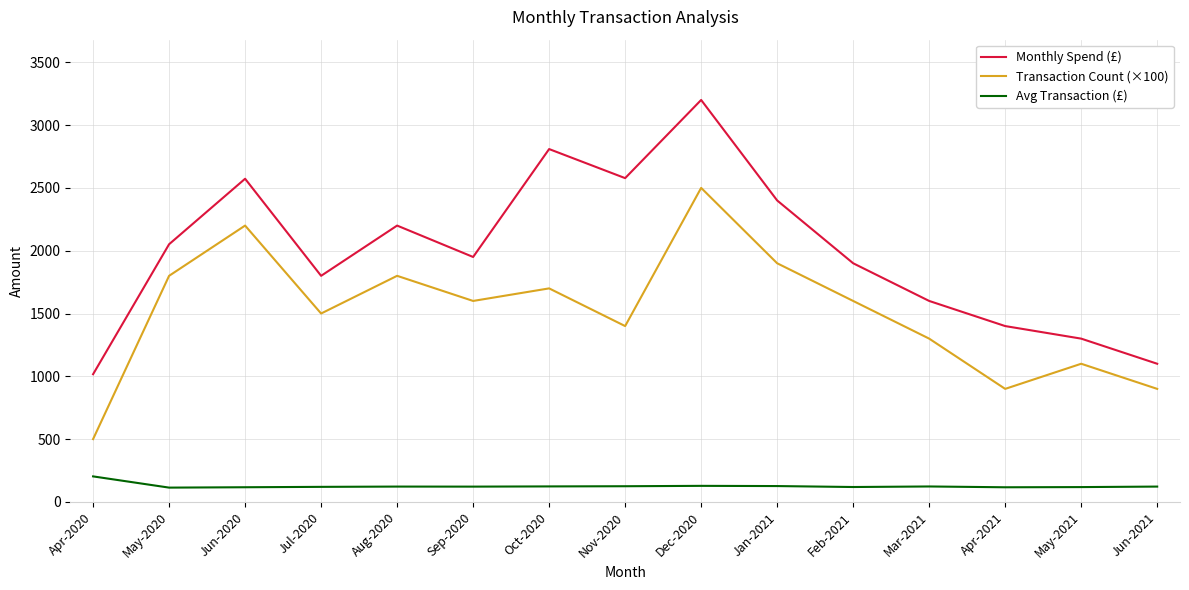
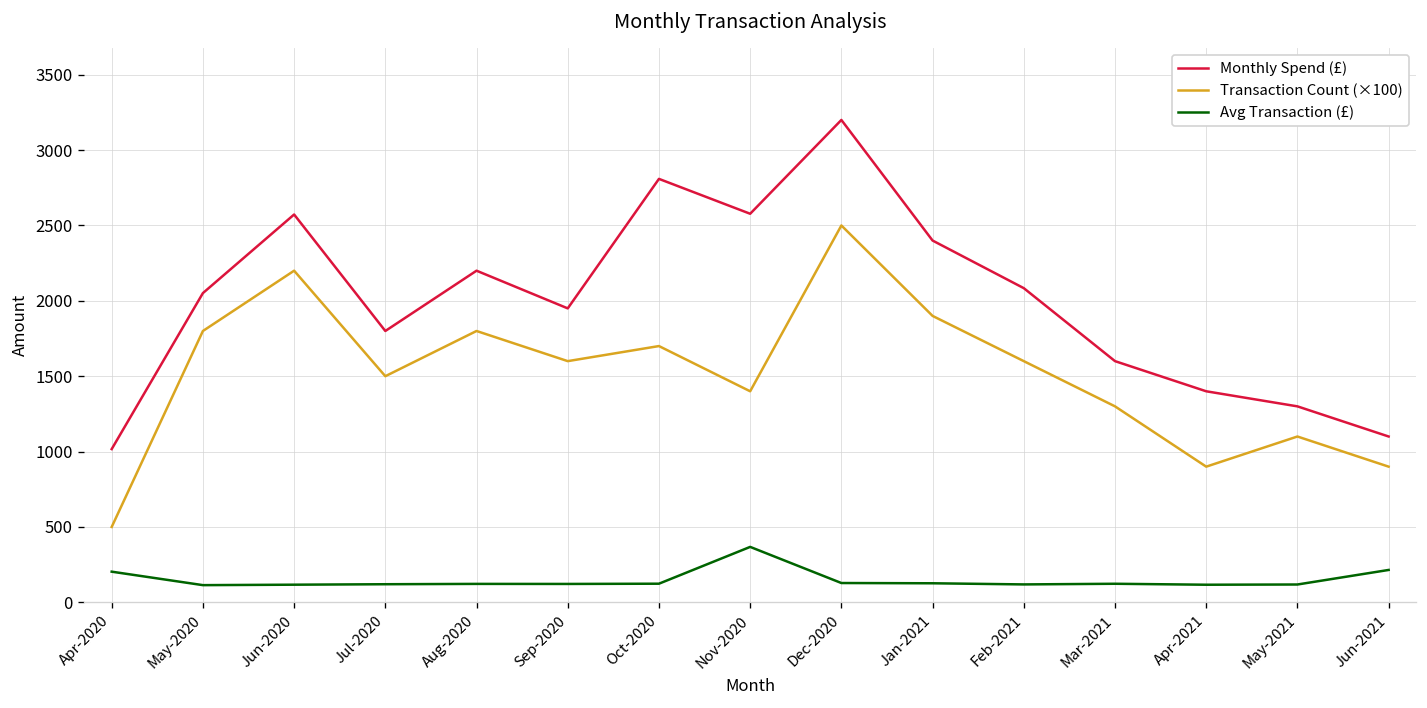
  {
    "Monthly Spend (£)": {
      "Apr-2020": 1020,
      "May-2020": 2050,
      "Jun-2020": 2570,
      "Jul-2020": 1800,
      "Aug-2020": 2200,
      "Sep-2020": 1950,
      "Oct-2020": 2810,
      "Nov-2020": 2580,
      "Dec-2020": 3200,
      "Jan-2021": 2400,
-     "Feb-2021": 1900,
+     "Feb-2021": 2080,
      "Mar-2021": 1600,
      "Apr-2021": 1400,
      "May-2021": 1300,
      "Jun-2021": 1100
    },
    "Transaction Count (×100)": {
      "Apr-2020": 500,
      "May-2020": 1800,
      "Jun-2020": 2200,
      "Jul-2020": 1500,
      "Aug-2020": 1800,
      "Sep-2020": 1600,
      "Oct-2020": 1700,
      "Nov-2020": 1400,
      "Dec-2020": 2500,
      "Jan-2021": 1900,
      "Feb-2021": 1600,
      "Mar-2021": 1300,
      "Apr-2021": 900,
      "May-2021": 1100,
      "Jun-2021": 900
    },
    "Avg Transaction (£)": {
      "Apr-2020": 200,
      "May-2020": 110,
      "Jun-2020": 120,
      "Jul-2020": 120,
      "Aug-2020": 120,
      "Sep-2020": 120,
      "Oct-2020": 120,
-     "Nov-2020": 130,
+     "Nov-2020": 370,
      "Dec-2020": 130,
      "Jan-2021": 130,
      "Feb-2021": 120,
      "Mar-2021": 120,
      "Apr-2021": 120,
      "May-2021": 120,
-     "Jun-2021": 120
+     "Jun-2021": 210
    }
  }
